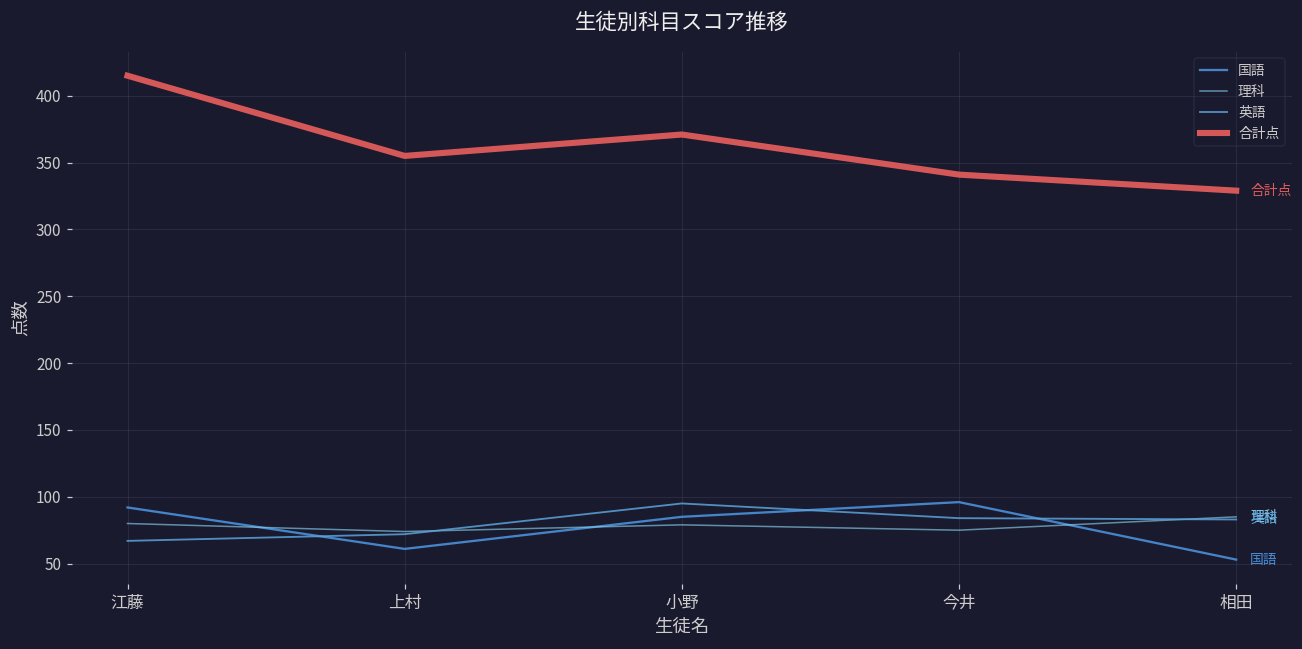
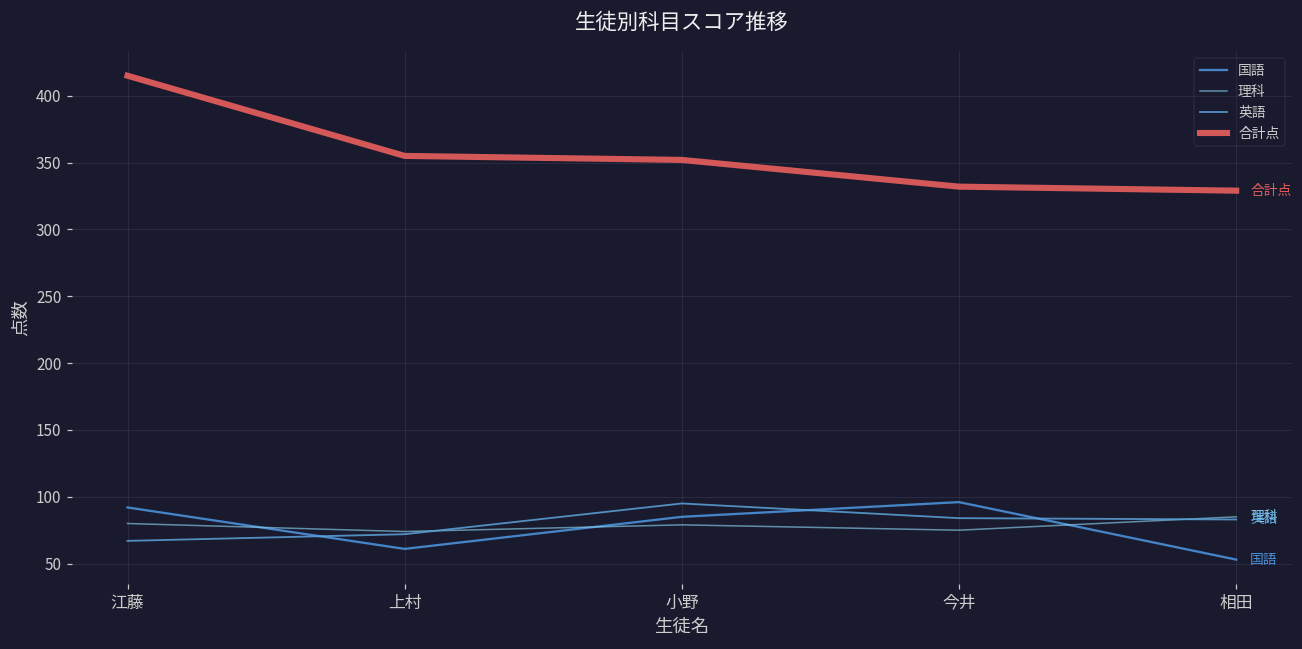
  {
    "合計点": {
      "江藤": 415,
      "上村": 355,
-     "小野": 371,
-     "今井": 341,
+     "小野": 352,
+     "今井": 332,
      "相田": 329
    }
  }
